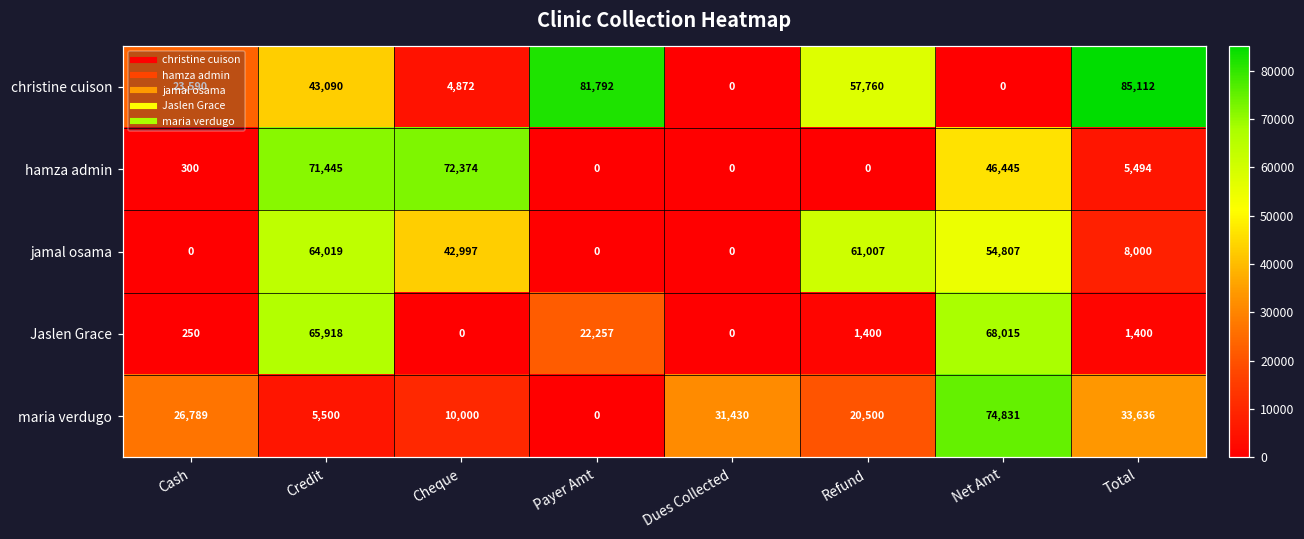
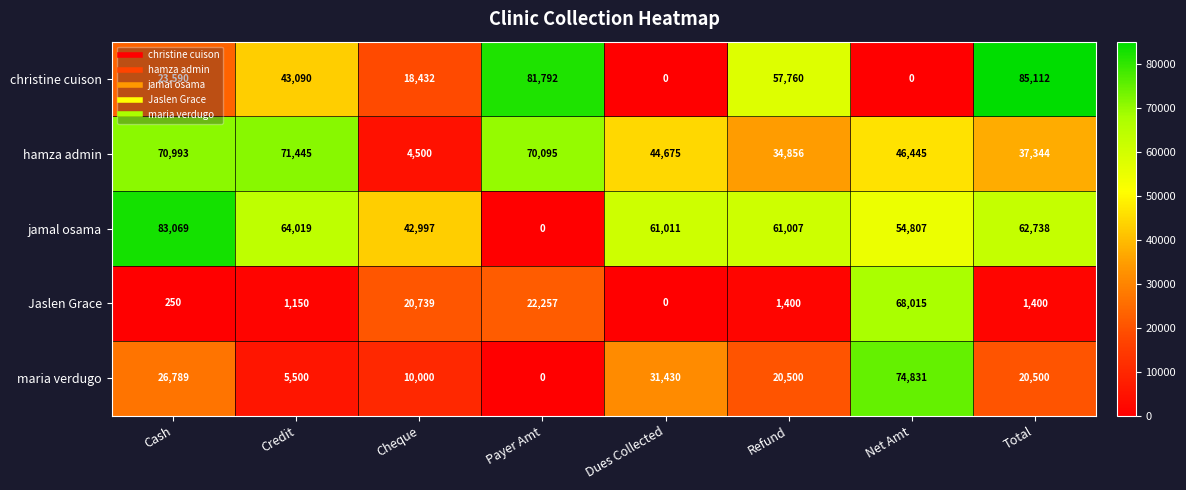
  {
    "christine cuison": {
      "Credit": "43,090",
-     "Cheque": "4,872",
+     "Cheque": "18,432",
      "Payer Amt": "81,792",
      "Dues Collected": "0",
      "Refund": "57,760",
      "Net Amt": "0",
      "Total": "85,112"
    },
    "hamza admin": {
-     "Cash": "300",
+     "Cash": "70,993",
      "Credit": "71,445",
-     "Cheque": "72,374",
-     "Payer Amt": "0",
-     "Dues Collected": "0",
-     "Refund": "0",
+     "Cheque": "4,500",
+     "Payer Amt": "70,095",
+     "Dues Collected": "44,675",
+     "Refund": "34,856",
      "Net Amt": "46,445",
-     "Total": "5,494"
+     "Total": "37,344"
    },
    "jamal osama": {
-     "Cash": "0",
+     "Cash": "83,069",
      "Credit": "64,019",
      "Cheque": "42,997",
      "Payer Amt": "0",
-     "Dues Collected": "0",
+     "Dues Collected": "61,011",
      "Refund": "61,007",
      "Net Amt": "54,807",
-     "Total": "8,000"
+     "Total": "62,738"
    },
    "Jaslen Grace": {
      "Cash": "250",
-     "Credit": "65,918",
-     "Cheque": "0",
+     "Credit": "1,150",
+     "Cheque": "20,739",
      "Payer Amt": "22,257",
      "Dues Collected": "0",
      "Refund": "1,400",
      "Net Amt": "68,015",
      "Total": "1,400"
    },
    "maria verdugo": {
      "Cash": "26,789",
      "Credit": "5,500",
      "Cheque": "10,000",
      "Payer Amt": "0",
      "Dues Collected": "31,430",
      "Refund": "20,500",
      "Net Amt": "74,831",
-     "Total": "33,636"
+     "Total": "20,500"
    }
  }
